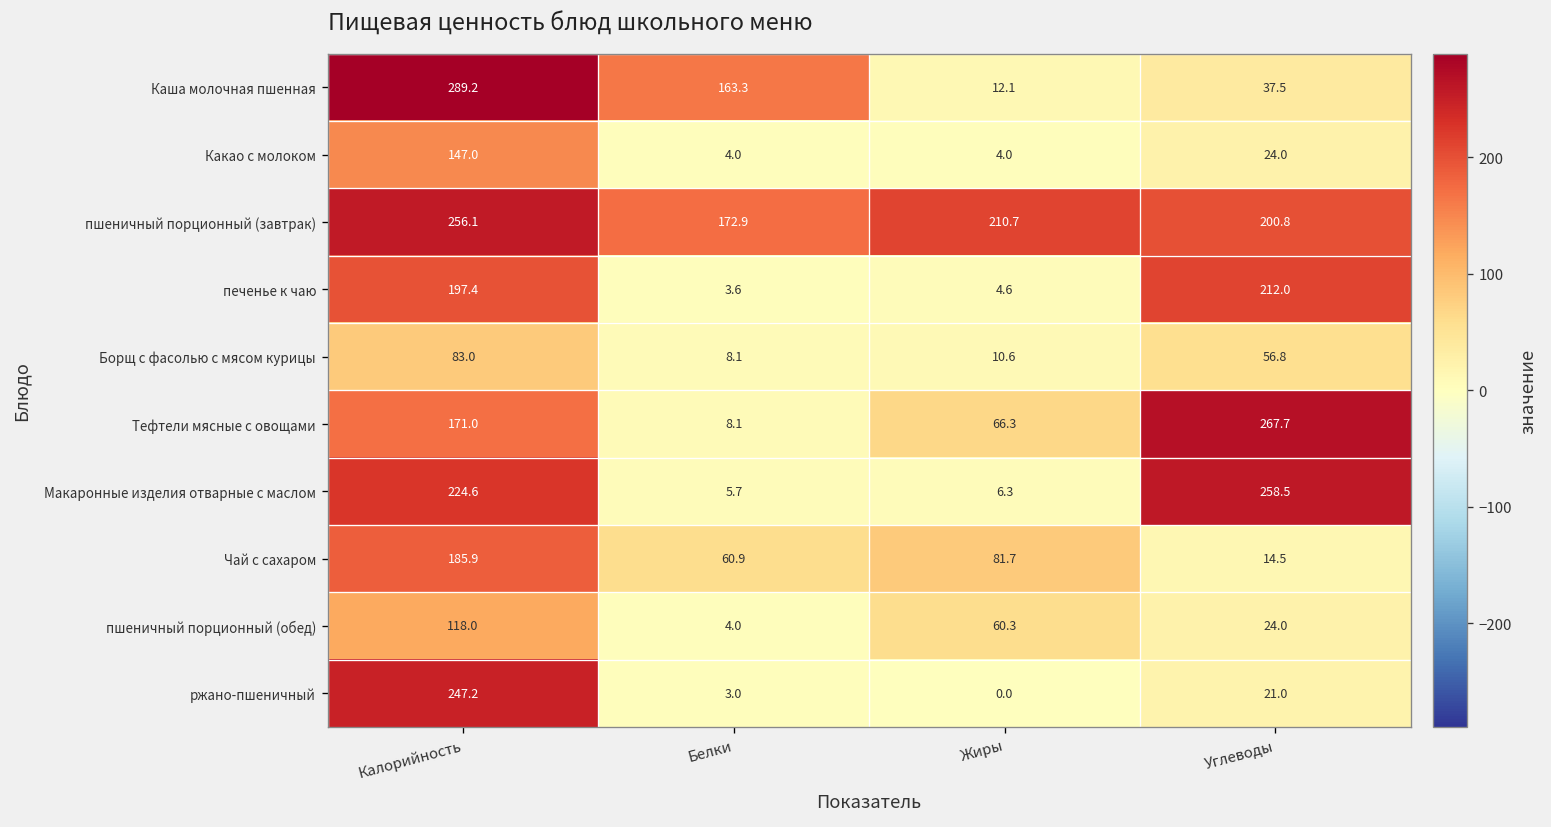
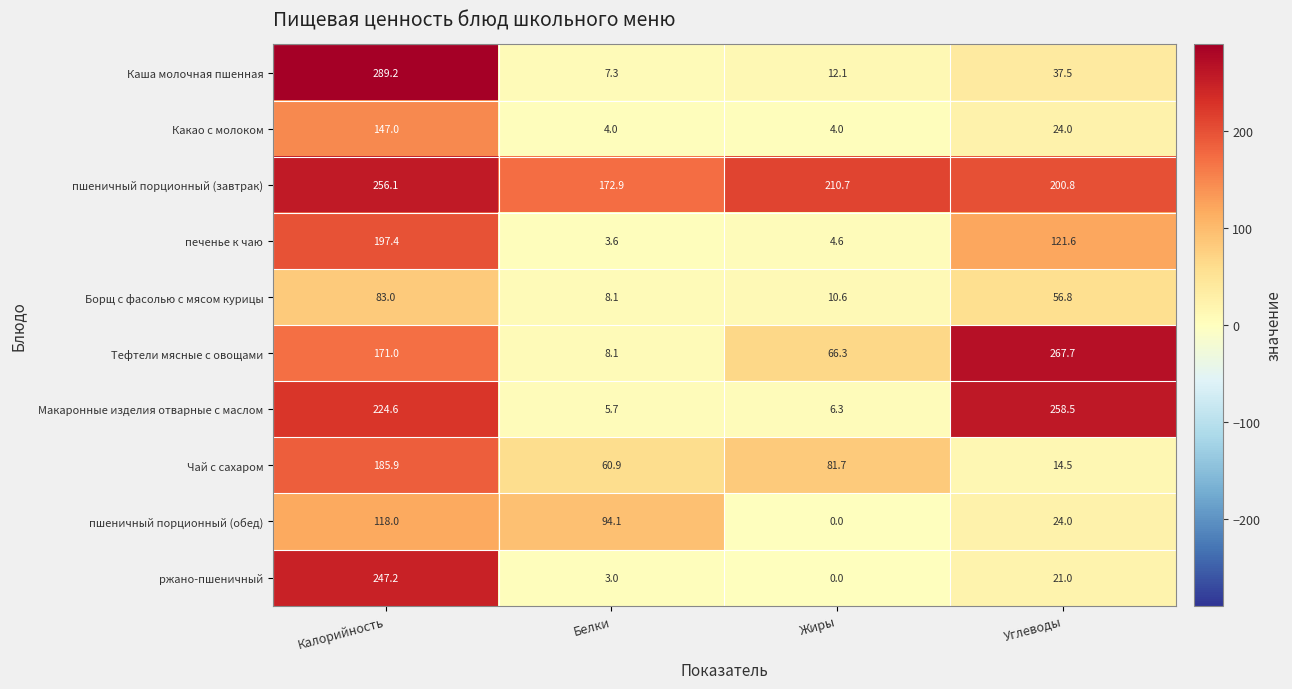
  {
    "Каша молочная пшенная": {
      "Калорийность": 289.2,
-     "Белки": 163.3,
+     "Белки": 7.3,
      "Жиры": 12.1,
      "Углеводы": 37.5
    },
    "Какао с молоком": {
      "Калорийность": 147.0,
      "Белки": 4.0,
      "Жиры": 4.0,
      "Углеводы": 24.0
    },
    "пшеничный порционный (завтрак)": {
      "Калорийность": 256.1,
      "Белки": 172.9,
      "Жиры": 210.7,
      "Углеводы": 200.8
    },
    "печенье к чаю": {
      "Калорийность": 197.4,
      "Белки": 3.6,
      "Жиры": 4.6,
-     "Углеводы": 212.0
+     "Углеводы": 121.6
    },
    "Борщ с фасолью с мясом курицы": {
      "Калорийность": 83.0,
      "Белки": 8.1,
      "Жиры": 10.6,
      "Углеводы": 56.8
    },
    "Тефтели мясные с овощами": {
      "Калорийность": 171.0,
      "Белки": 8.1,
      "Жиры": 66.3,
      "Углеводы": 267.7
    },
    "Макаронные изделия отварные с маслом": {
      "Калорийность": 224.6,
      "Белки": 5.7,
      "Жиры": 6.3,
      "Углеводы": 258.5
    },
    "Чай с сахаром": {
      "Калорийность": 185.9,
      "Белки": 60.9,
      "Жиры": 81.7,
      "Углеводы": 14.5
    },
    "пшеничный порционный (обед)": {
      "Калорийность": 118.0,
-     "Белки": 4.0,
-     "Жиры": 60.3,
+     "Белки": 94.1,
+     "Жиры": 0.0,
      "Углеводы": 24.0
    },
    "ржано-пшеничный": {
      "Калорийность": 247.2,
      "Белки": 3.0,
      "Жиры": 0.0,
      "Углеводы": 21.0
    }
  }
